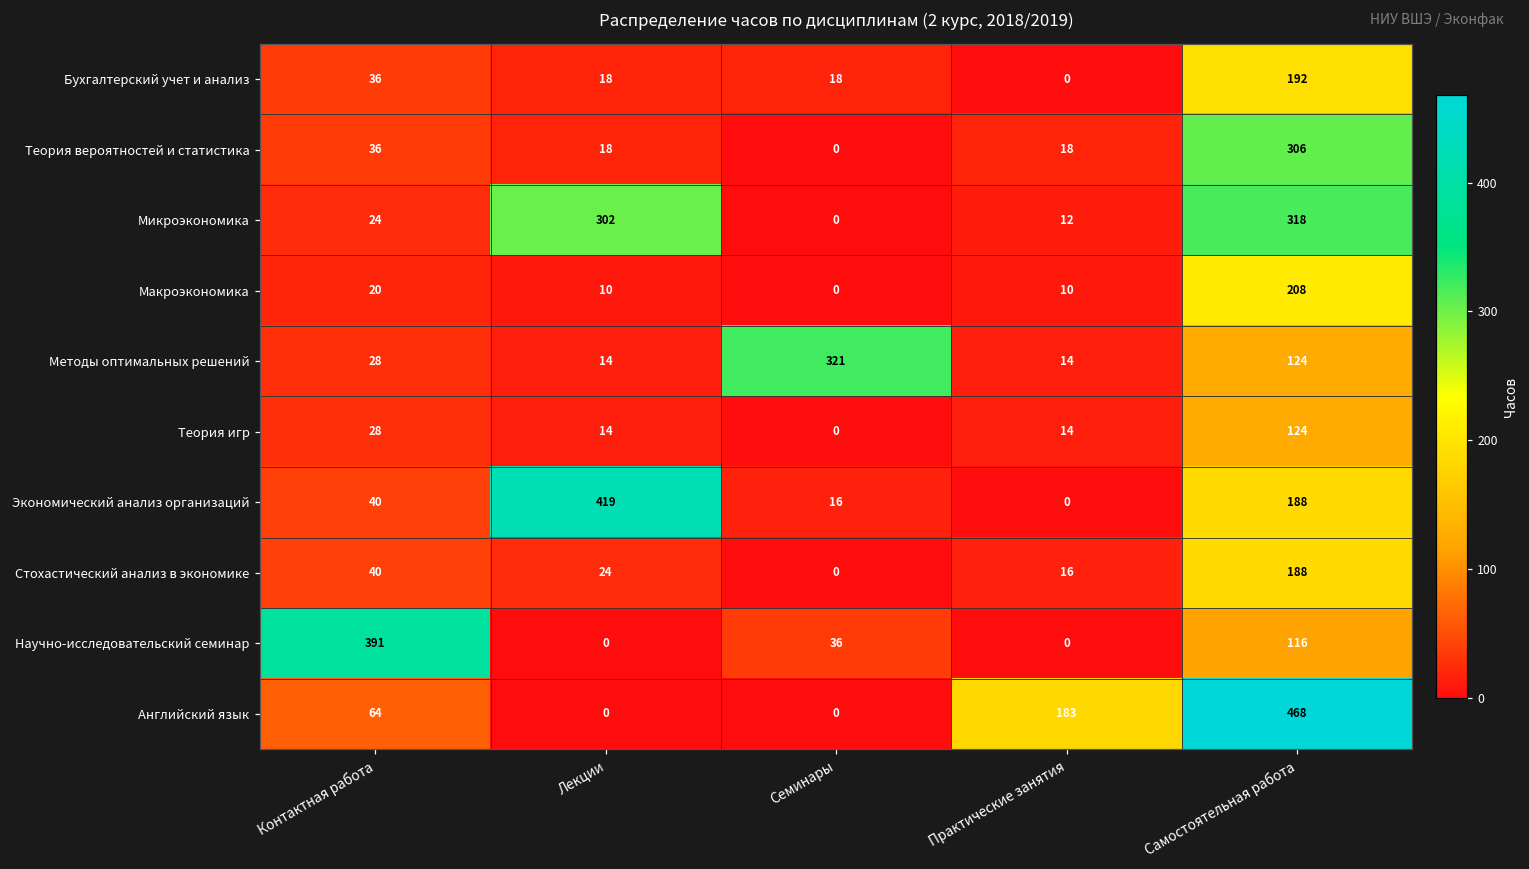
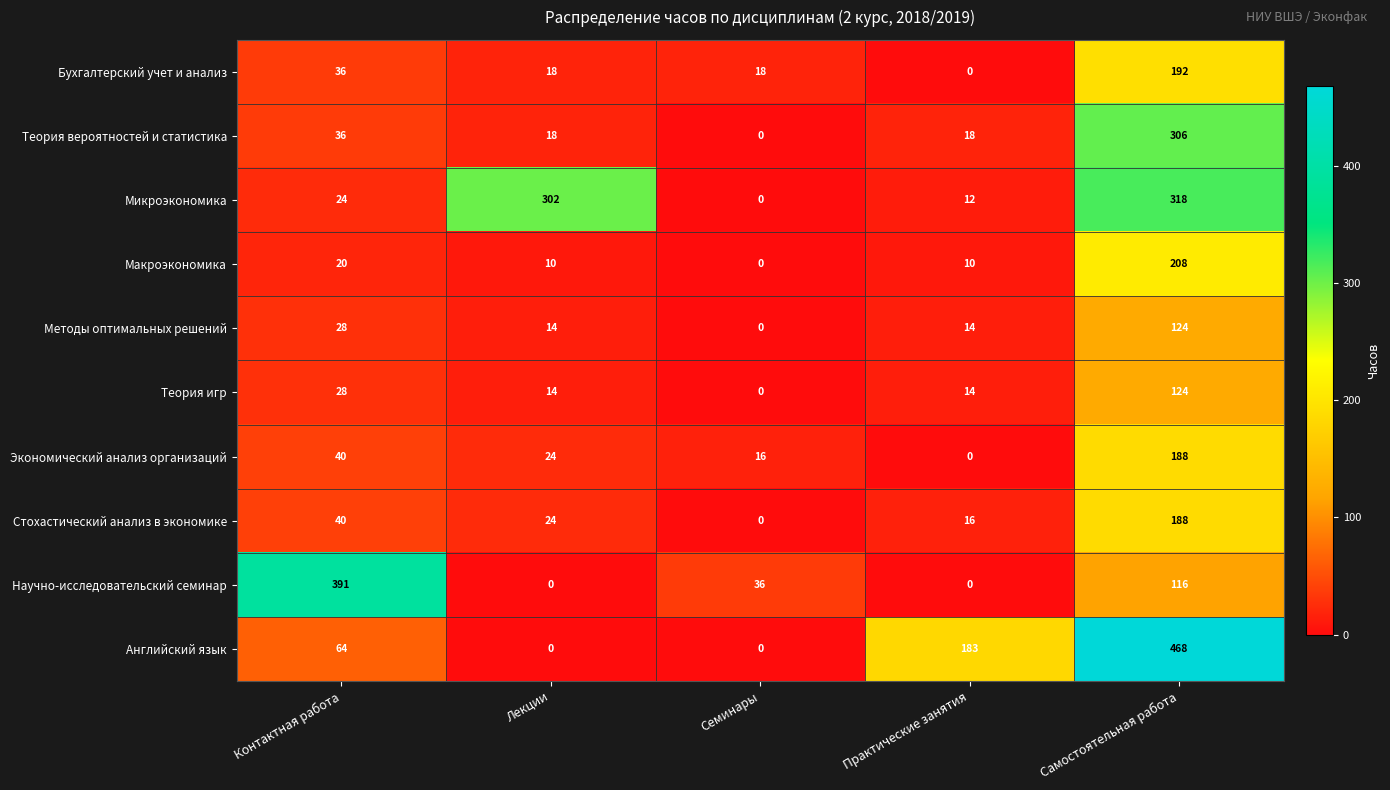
  {
    "Бухгалтерский учет и анализ": {
      "Контактная работа": 36,
      "Лекции": 18,
      "Семинары": 18,
      "Практические занятия": 0,
      "Самостоятельная работа": 192
    },
    "Теория вероятностей и статистика": {
      "Контактная работа": 36,
      "Лекции": 18,
      "Семинары": 0,
      "Практические занятия": 18,
      "Самостоятельная работа": 306
    },
    "Микроэкономика": {
      "Контактная работа": 24,
      "Лекции": 302,
      "Семинары": 0,
      "Практические занятия": 12,
      "Самостоятельная работа": 318
    },
    "Макроэкономика": {
      "Контактная работа": 20,
      "Лекции": 10,
      "Семинары": 0,
      "Практические занятия": 10,
      "Самостоятельная работа": 208
    },
    "Методы оптимальных решений": {
      "Контактная работа": 28,
      "Лекции": 14,
-     "Семинары": 321,
+     "Семинары": 0,
      "Практические занятия": 14,
      "Самостоятельная работа": 124
    },
    "Теория игр": {
      "Контактная работа": 28,
      "Лекции": 14,
      "Семинары": 0,
      "Практические занятия": 14,
      "Самостоятельная работа": 124
    },
    "Экономический анализ организаций": {
      "Контактная работа": 40,
-     "Лекции": 419,
+     "Лекции": 24,
      "Семинары": 16,
      "Практические занятия": 0,
      "Самостоятельная работа": 188
    },
    "Стохастический анализ в экономике": {
      "Контактная работа": 40,
      "Лекции": 24,
      "Семинары": 0,
      "Практические занятия": 16,
      "Самостоятельная работа": 188
    },
    "Научно-исследовательский семинар": {
      "Контактная работа": 391,
      "Лекции": 0,
      "Семинары": 36,
      "Практические занятия": 0,
      "Самостоятельная работа": 116
    },
    "Английский язык": {
      "Контактная работа": 64,
      "Лекции": 0,
      "Семинары": 0,
      "Практические занятия": 183,
      "Самостоятельная работа": 468
    }
  }
